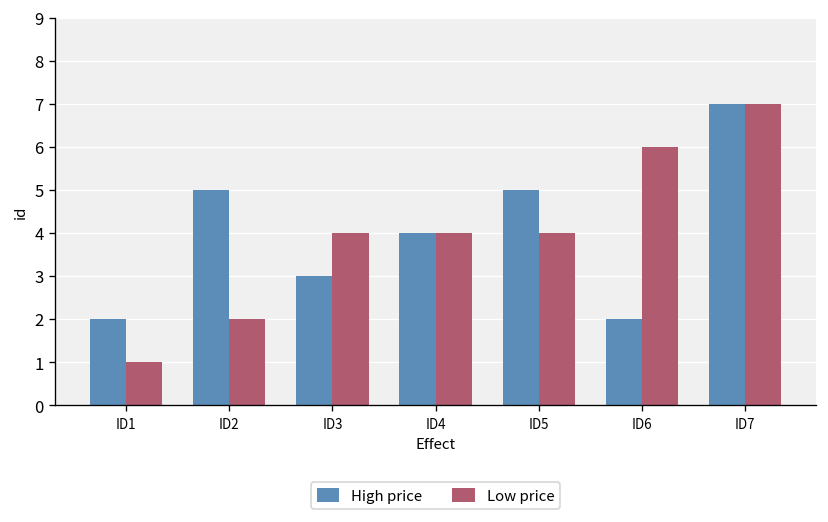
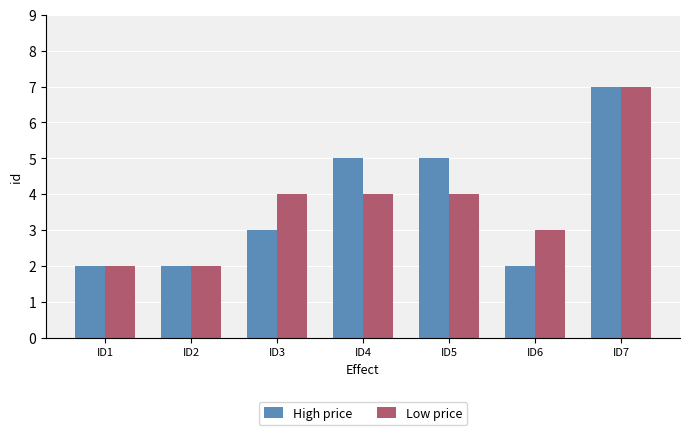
  {
    "High price": {
      "ID1": 2,
-     "ID2": 5,
+     "ID2": 2,
      "ID3": 3,
-     "ID4": 4,
+     "ID4": 5,
      "ID5": 5,
      "ID6": 2,
      "ID7": 7
    },
    "Low price": {
-     "ID1": 1,
+     "ID1": 2,
      "ID2": 2,
      "ID3": 4,
      "ID4": 4,
      "ID5": 4,
-     "ID6": 6,
+     "ID6": 3,
      "ID7": 7
    }
  }
